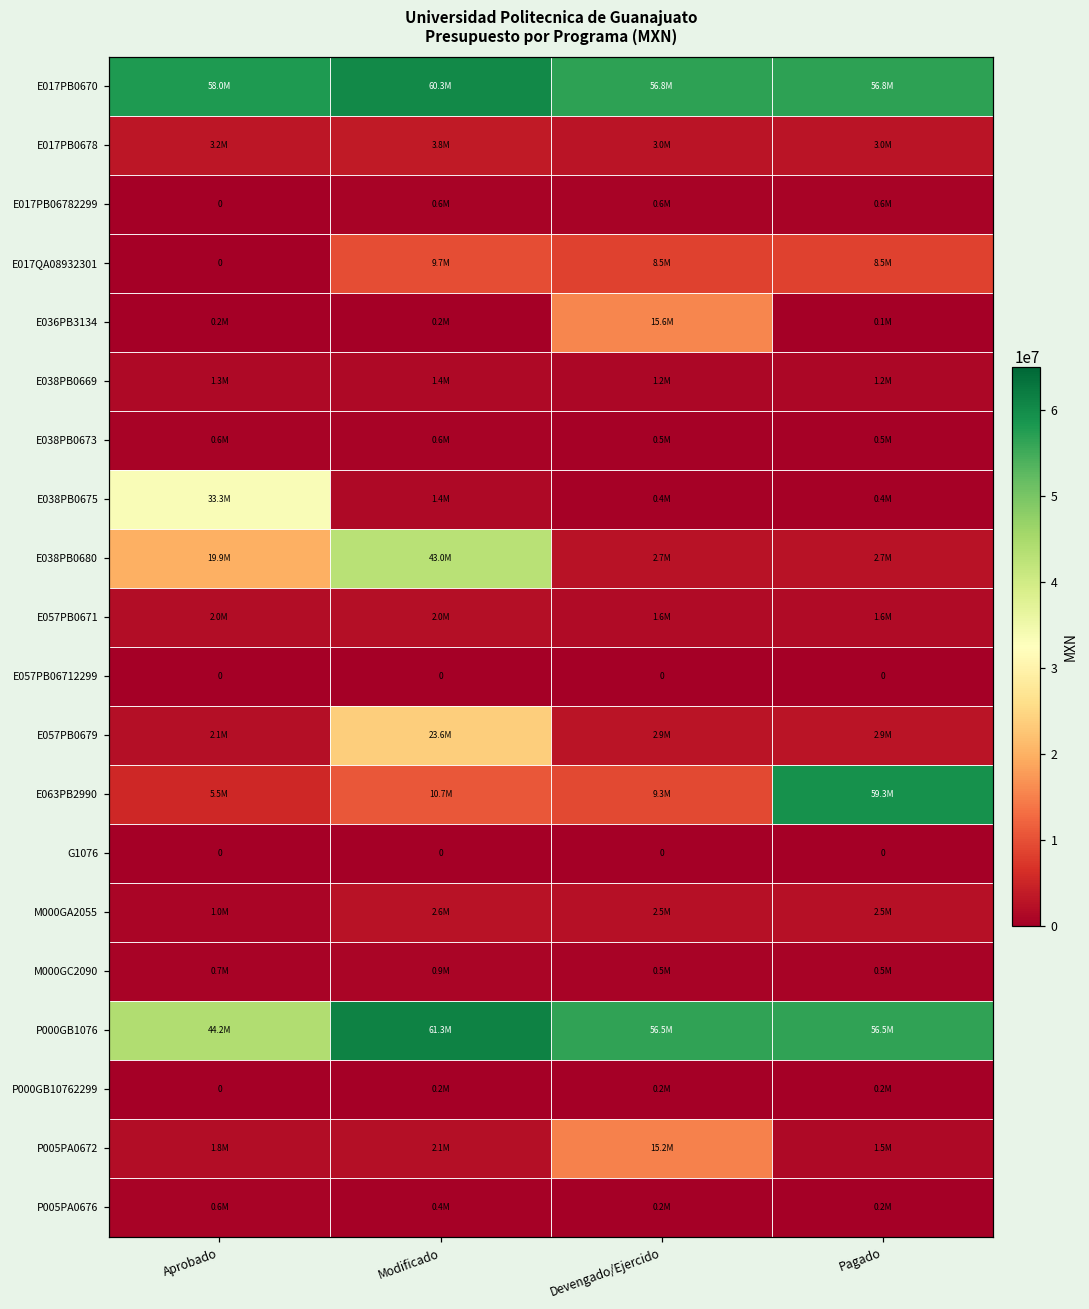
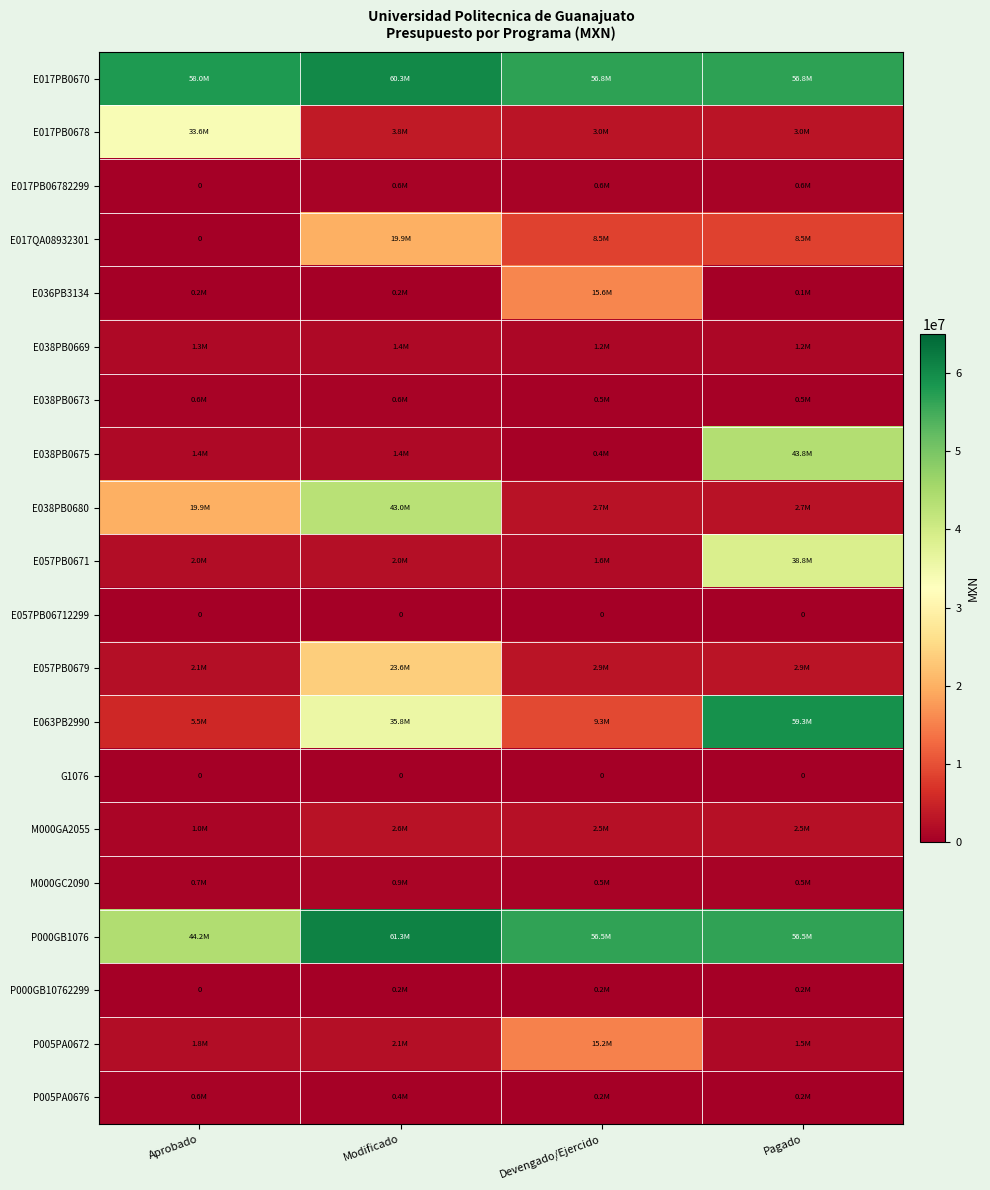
  {
    "E017PB0670": {
      "Aprobado": "58.0M",
      "Modificado": "60.3M",
      "Devengado/Ejercido": "56.8M",
      "Pagado": "56.8M"
    },
    "E017PB0678": {
-     "Aprobado": "3.2M",
+     "Aprobado": "33.6M",
      "Modificado": "3.8M",
      "Devengado/Ejercido": "3.0M",
      "Pagado": "3.0M"
    },
    "E017PB06782299": {
      "Aprobado": "0",
      "Modificado": "0.6M",
      "Devengado/Ejercido": "0.6M",
      "Pagado": "0.6M"
    },
    "E017QA08932301": {
      "Aprobado": "0",
-     "Modificado": "9.7M",
+     "Modificado": "19.9M",
      "Devengado/Ejercido": "8.5M",
      "Pagado": "8.5M"
    },
    "E036PB3134": {
      "Aprobado": "0.2M",
      "Modificado": "0.2M",
      "Devengado/Ejercido": "15.6M",
      "Pagado": "0.1M"
    },
    "E038PB0669": {
      "Aprobado": "1.3M",
      "Modificado": "1.4M",
      "Devengado/Ejercido": "1.2M",
      "Pagado": "1.2M"
    },
    "E038PB0673": {
      "Aprobado": "0.6M",
      "Modificado": "0.6M",
      "Devengado/Ejercido": "0.5M",
      "Pagado": "0.5M"
    },
    "E038PB0675": {
-     "Aprobado": "33.3M",
+     "Aprobado": "1.4M",
      "Modificado": "1.4M",
      "Devengado/Ejercido": "0.4M",
-     "Pagado": "0.4M"
+     "Pagado": "43.8M"
    },
    "E038PB0680": {
      "Aprobado": "19.9M",
      "Modificado": "43.0M",
      "Devengado/Ejercido": "2.7M",
      "Pagado": "2.7M"
    },
    "E057PB0671": {
      "Aprobado": "2.0M",
      "Modificado": "2.0M",
      "Devengado/Ejercido": "1.6M",
-     "Pagado": "1.6M"
+     "Pagado": "38.8M"
    },
    "E057PB06712299": {
      "Aprobado": "0",
      "Modificado": "0",
      "Devengado/Ejercido": "0",
      "Pagado": "0"
    },
    "E057PB0679": {
      "Aprobado": "2.1M",
      "Modificado": "23.6M",
      "Devengado/Ejercido": "2.9M",
      "Pagado": "2.9M"
    },
    "E063PB2990": {
      "Aprobado": "5.5M",
-     "Modificado": "10.7M",
+     "Modificado": "35.8M",
      "Devengado/Ejercido": "9.3M",
      "Pagado": "59.3M"
    },
    "G1076": {
      "Aprobado": "0",
      "Modificado": "0",
      "Devengado/Ejercido": "0",
      "Pagado": "0"
    },
    "M000GA2055": {
      "Aprobado": "1.0M",
      "Modificado": "2.6M",
      "Devengado/Ejercido": "2.5M",
      "Pagado": "2.5M"
    },
    "M000GC2090": {
      "Aprobado": "0.7M",
      "Modificado": "0.9M",
      "Devengado/Ejercido": "0.5M",
      "Pagado": "0.5M"
    },
    "P000GB1076": {
      "Aprobado": "44.2M",
      "Modificado": "61.3M",
      "Devengado/Ejercido": "56.5M",
      "Pagado": "56.5M"
    },
    "P000GB10762299": {
      "Aprobado": "0",
      "Modificado": "0.2M",
      "Devengado/Ejercido": "0.2M",
      "Pagado": "0.2M"
    },
    "P005PA0672": {
      "Aprobado": "1.8M",
      "Modificado": "2.1M",
      "Devengado/Ejercido": "15.2M",
      "Pagado": "1.5M"
    },
    "P005PA0676": {
      "Aprobado": "0.6M",
      "Modificado": "0.4M",
      "Devengado/Ejercido": "0.2M",
      "Pagado": "0.2M"
    }
  }
